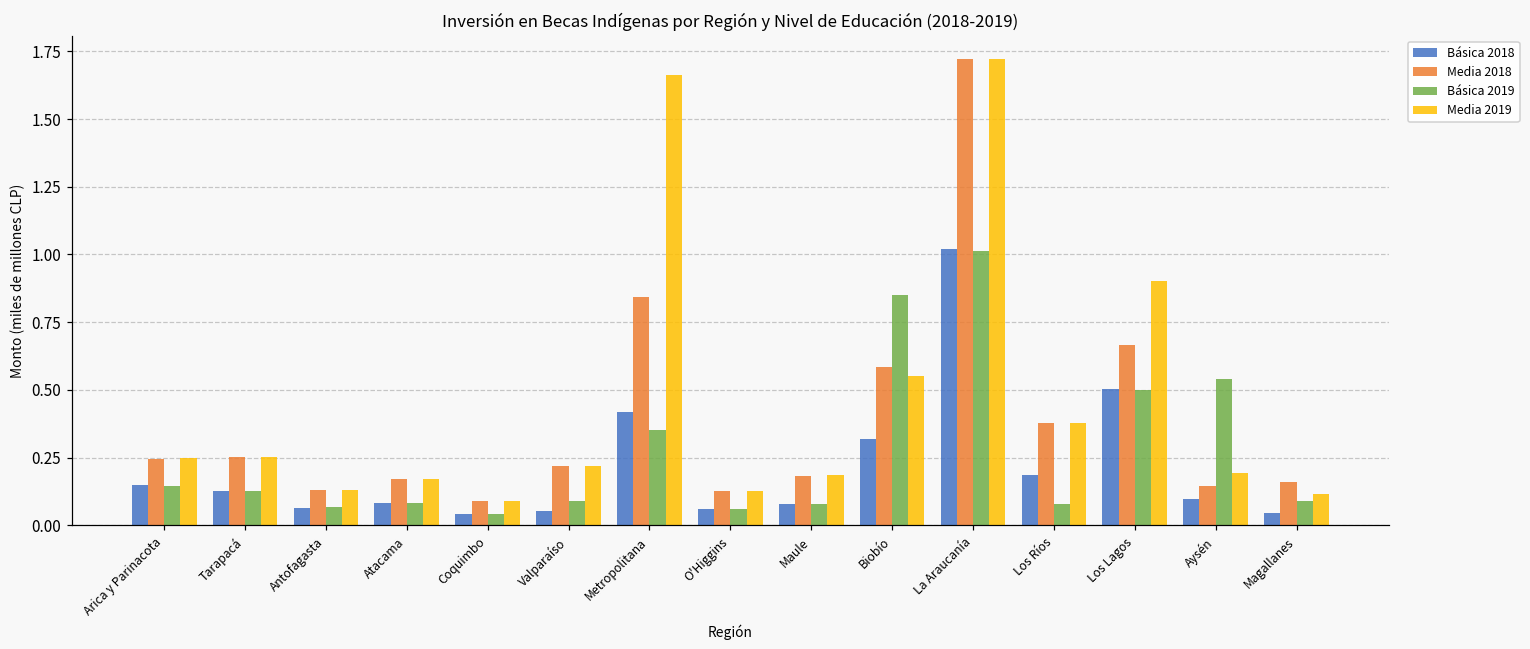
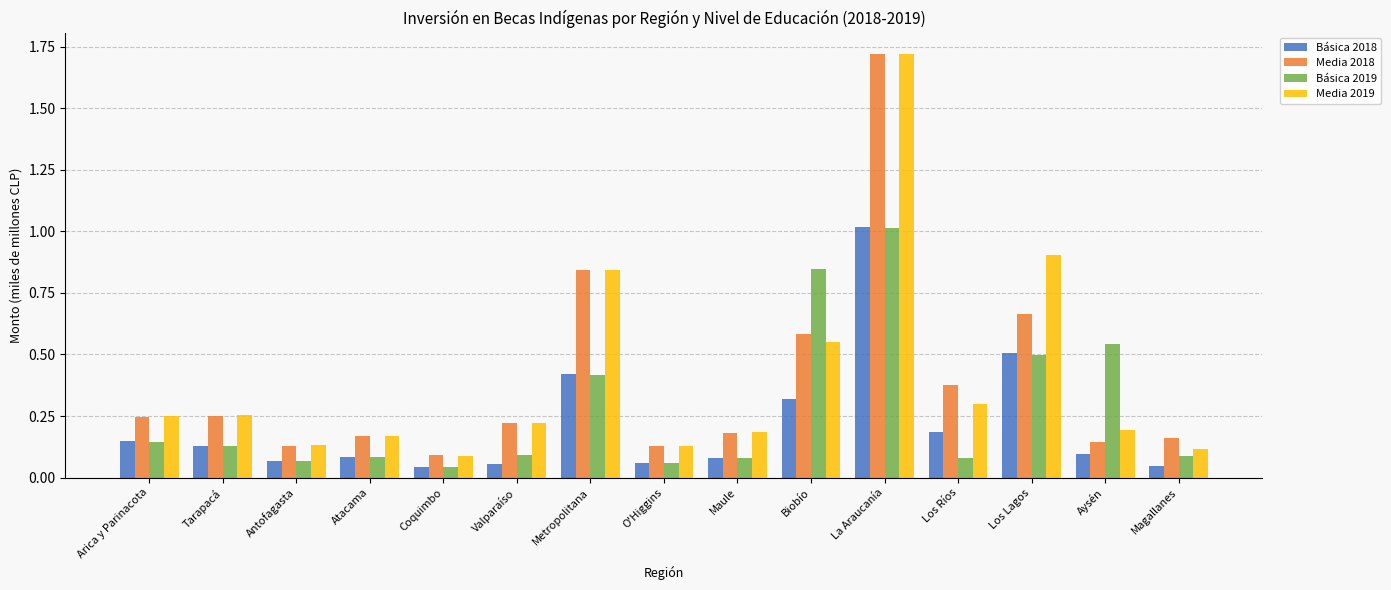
  {
    "Básica 2018": {
      "Arica y Parinacota": 0.15,
      "Tarapacá": 0.13,
      "Antofagasta": 0.07,
      "Atacama": 0.08,
      "Coquimbo": 0.04,
      "Valparaíso": 0.05,
      "Metropolitana": 0.42,
      "O'Higgins": 0.06,
      "Maule": 0.08,
      "Biobío": 0.32,
      "La Araucanía": 1.02,
      "Los Ríos": 0.19,
      "Los Lagos": 0.50,
      "Aysén": 0.10,
      "Magallanes": 0.05
    },
    "Media 2018": {
      "Arica y Parinacota": 0.25,
      "Tarapacá": 0.25,
      "Antofagasta": 0.13,
      "Atacama": 0.17,
      "Coquimbo": 0.09,
      "Valparaíso": 0.22,
      "Metropolitana": 0.84,
      "O'Higgins": 0.13,
      "Maule": 0.18,
      "Biobío": 0.58,
      "La Araucanía": 1.72,
      "Los Ríos": 0.38,
      "Los Lagos": 0.66,
      "Aysén": 0.15,
      "Magallanes": 0.16
    },
    "Básica 2019": {
      "Arica y Parinacota": 0.15,
      "Tarapacá": 0.13,
      "Antofagasta": 0.07,
      "Atacama": 0.08,
      "Coquimbo": 0.04,
      "Valparaíso": 0.09,
-     "Metropolitana": 0.35,
+     "Metropolitana": 0.42,
      "O'Higgins": 0.06,
      "Maule": 0.08,
      "Biobío": 0.85,
      "La Araucanía": 1.01,
      "Los Ríos": 0.08,
      "Los Lagos": 0.50,
      "Aysén": 0.54,
      "Magallanes": 0.09
    },
    "Media 2019": {
      "Arica y Parinacota": 0.25,
      "Tarapacá": 0.25,
      "Antofagasta": 0.13,
      "Atacama": 0.17,
      "Coquimbo": 0.09,
      "Valparaíso": 0.22,
-     "Metropolitana": 1.66,
+     "Metropolitana": 0.84,
      "O'Higgins": 0.13,
      "Maule": 0.18,
      "Biobío": 0.55,
      "La Araucanía": 1.72,
-     "Los Ríos": 0.38,
+     "Los Ríos": 0.30,
      "Los Lagos": 0.90,
      "Aysén": 0.19,
      "Magallanes": 0.12
    }
  }
